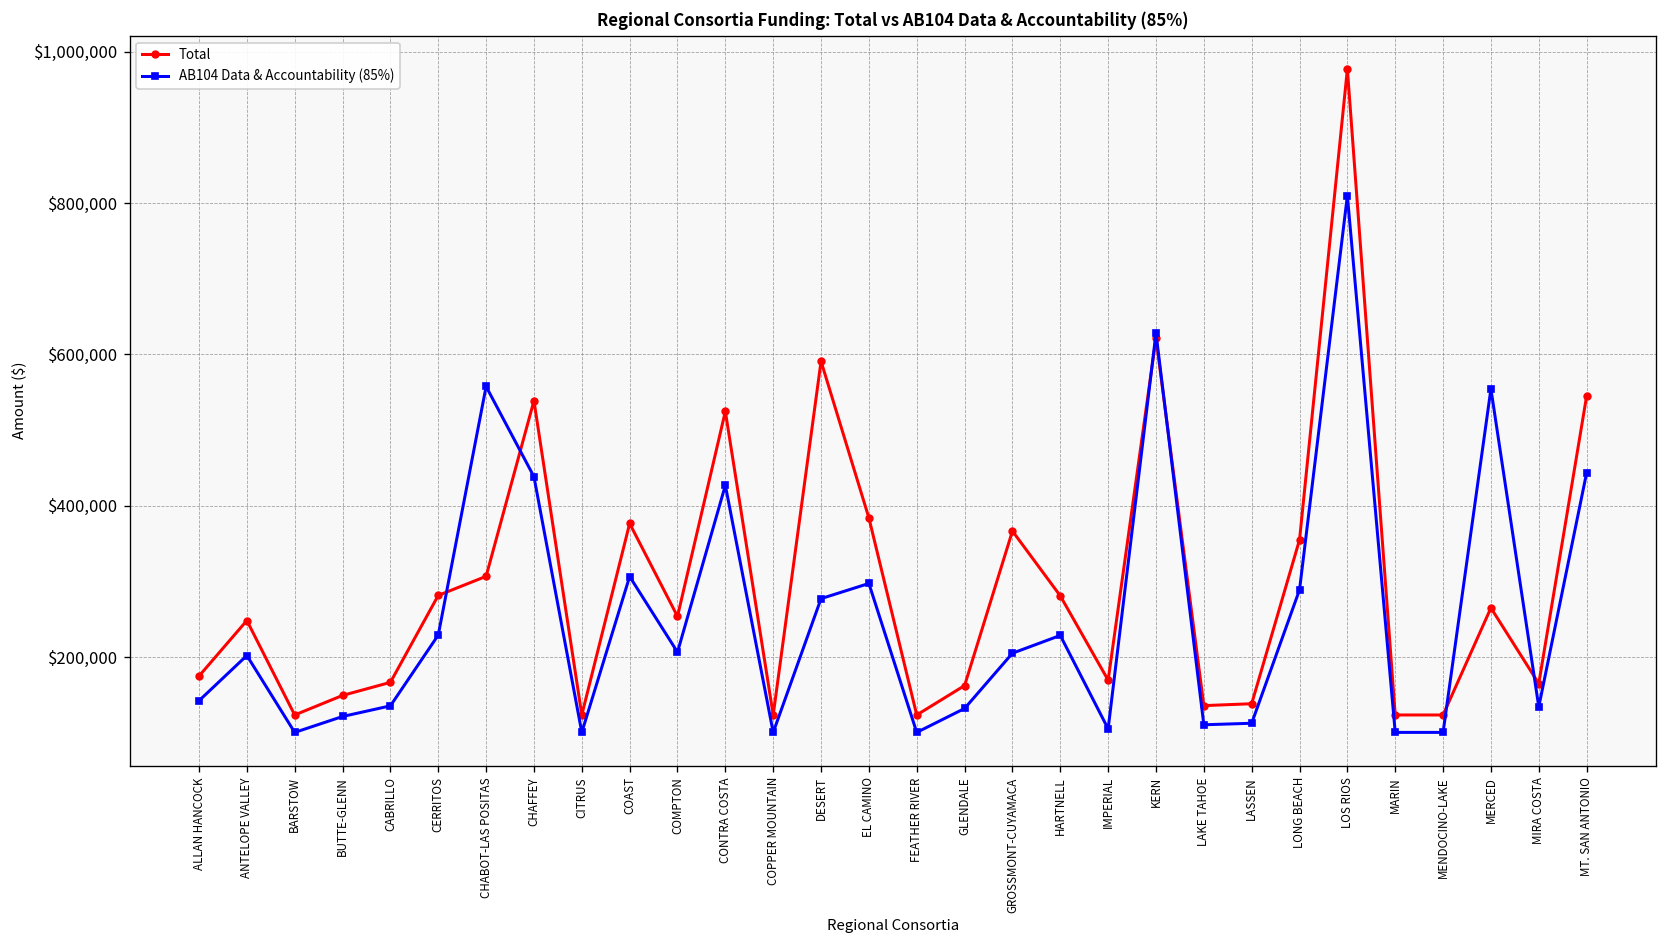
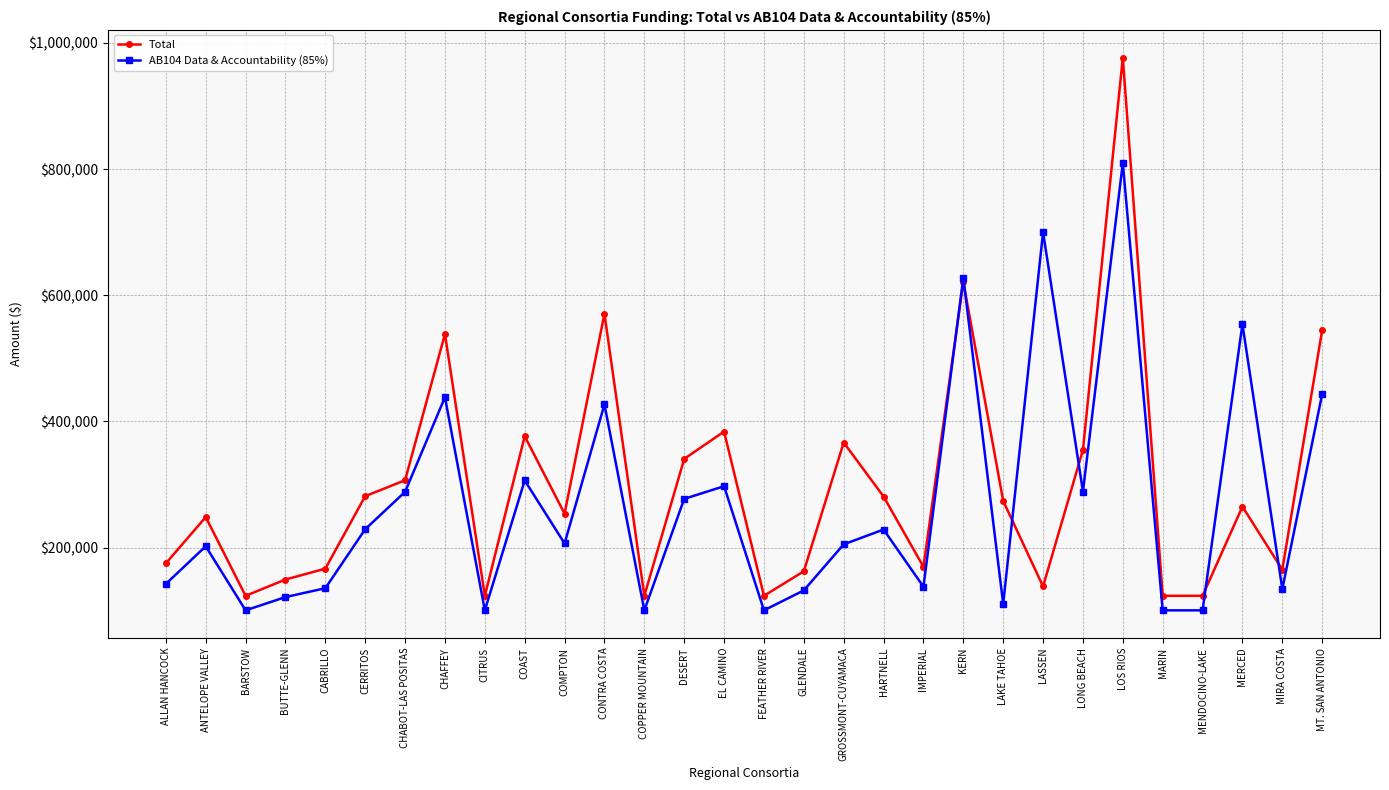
  {
    "Total": {
      "ALLAN HANCOCK": "$180,000",
      "ANTELOPE VALLEY": "$250,000",
      "BARSTOW": "$120,000",
      "BUTTE-GLENN": "$150,000",
      "CABRILLO": "$170,000",
      "CERRITOS": "$280,000",
      "CHABOT-LAS POSITAS": "$310,000",
      "CHAFFEY": "$540,000",
      "CITRUS": "$120,000",
      "COAST": "$380,000",
      "COMPTON": "$250,000",
-     "CONTRA COSTA": "$520,000",
+     "CONTRA COSTA": "$570,000",
      "COPPER MOUNTAIN": "$120,000",
-     "DESERT": "$590,000",
+     "DESERT": "$340,000",
      "EL CAMINO": "$380,000",
      "FEATHER RIVER": "$120,000",
      "GLENDALE": "$160,000",
      "GROSSMONT-CUYAMACA": "$370,000",
      "HARTNELL": "$280,000",
      "IMPERIAL": "$170,000",
      "KERN": "$620,000",
-     "LAKE TAHOE": "$140,000",
+     "LAKE TAHOE": "$270,000",
      "LASSEN": "$140,000",
      "LONG BEACH": "$360,000",
      "LOS RIOS": "$980,000",
      "MARIN": "$120,000",
      "MENDOCINO-LAKE": "$120,000",
      "MERCED": "$270,000",
      "MIRA COSTA": "$170,000",
      "MT. SAN ANTONIO": "$540,000"
    },
    "AB104 Data & Accountability (85%)": {
      "ALLAN HANCOCK": "$140,000",
      "ANTELOPE VALLEY": "$200,000",
      "BARSTOW": "$100,000",
      "BUTTE-GLENN": "$120,000",
      "CABRILLO": "$140,000",
      "CERRITOS": "$230,000",
-     "CHABOT-LAS POSITAS": "$560,000",
+     "CHABOT-LAS POSITAS": "$290,000",
      "CHAFFEY": "$440,000",
      "CITRUS": "$100,000",
      "COAST": "$310,000",
      "COMPTON": "$210,000",
      "CONTRA COSTA": "$430,000",
      "COPPER MOUNTAIN": "$100,000",
      "DESERT": "$280,000",
      "EL CAMINO": "$300,000",
      "FEATHER RIVER": "$100,000",
      "GLENDALE": "$130,000",
      "GROSSMONT-CUYAMACA": "$210,000",
      "HARTNELL": "$230,000",
-     "IMPERIAL": "$110,000",
+     "IMPERIAL": "$140,000",
      "KERN": "$630,000",
      "LAKE TAHOE": "$110,000",
-     "LASSEN": "$110,000",
+     "LASSEN": "$700,000",
      "LONG BEACH": "$290,000",
      "LOS RIOS": "$810,000",
      "MARIN": "$100,000",
      "MENDOCINO-LAKE": "$100,000",
      "MERCED": "$550,000",
      "MIRA COSTA": "$130,000",
      "MT. SAN ANTONIO": "$440,000"
    }
  }
